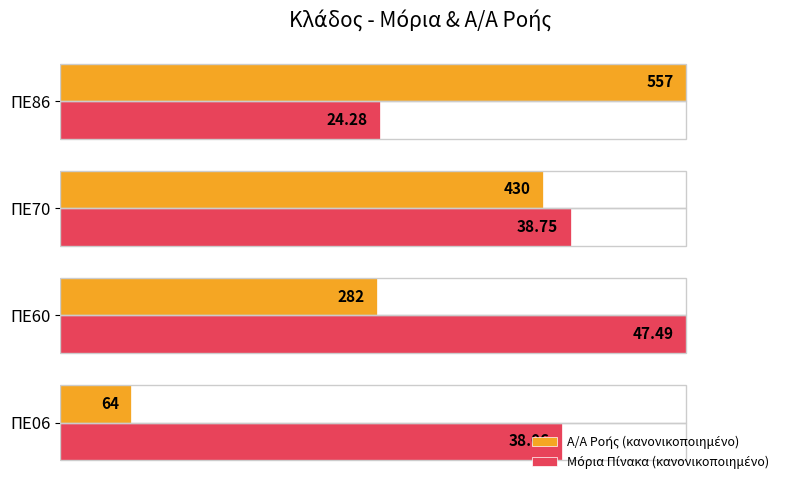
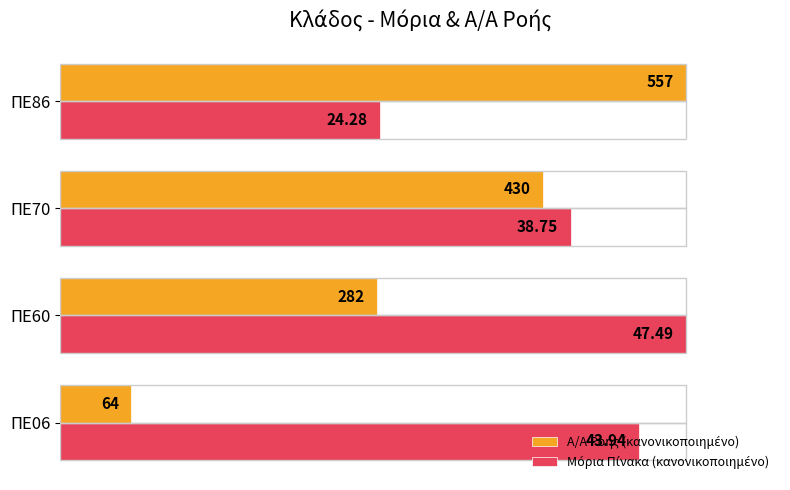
  {
    "Μόρια Πίνακα (κανονικοποιημένο)": {
-     "ΠΕ06": 38.06
+     "ΠΕ06": 43.94
    }
  }
